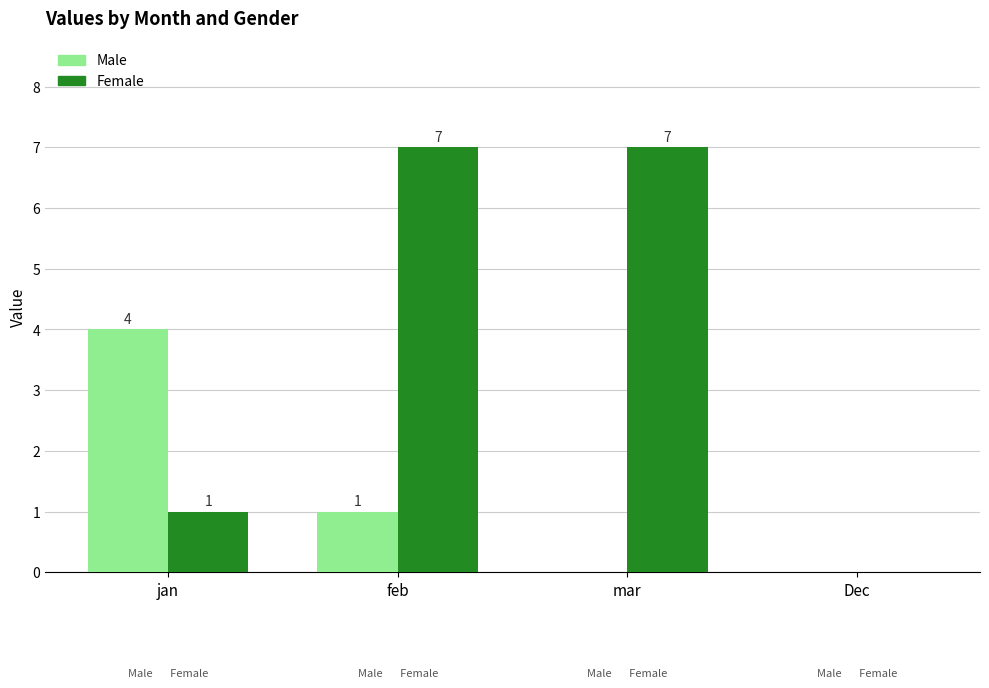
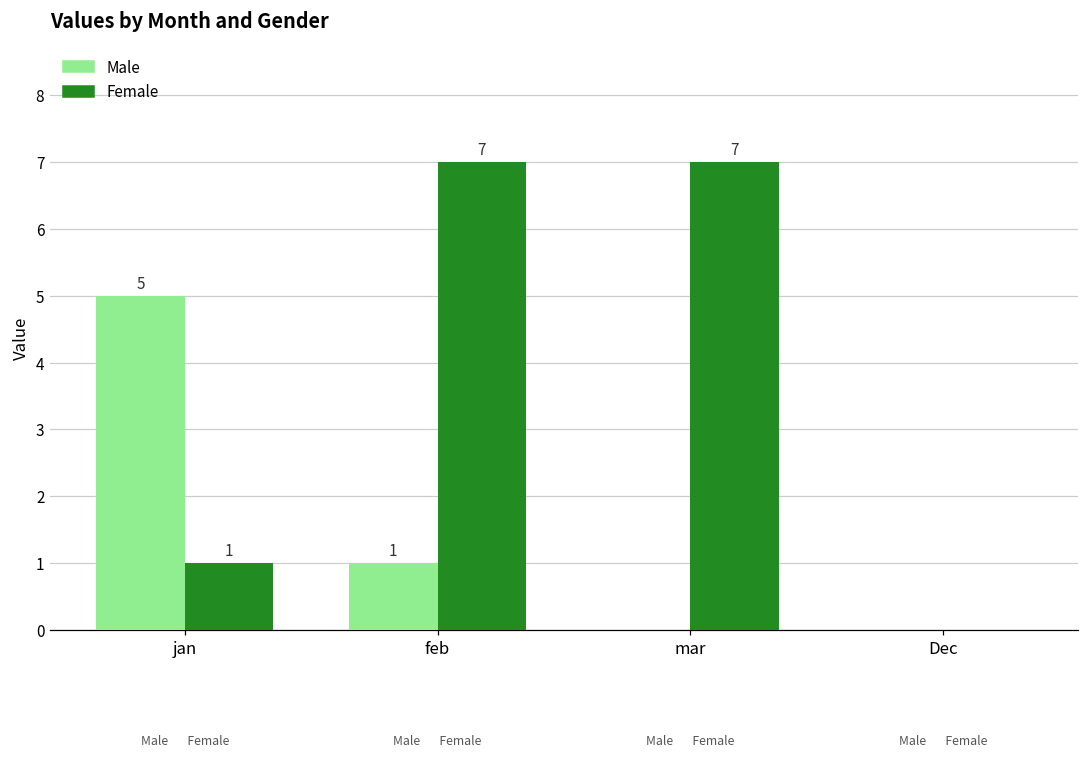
  {
    "Male": {
-     "jan": 4,
+     "jan": 5,
      "feb": 1
    },
    "Female": {
      "jan": 1,
      "feb": 7,
      "mar": 7
    }
  }
